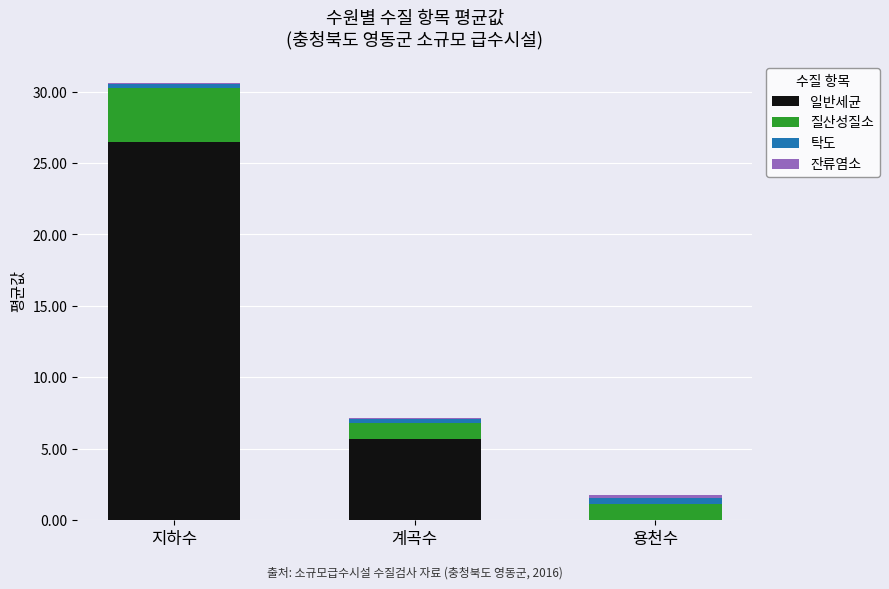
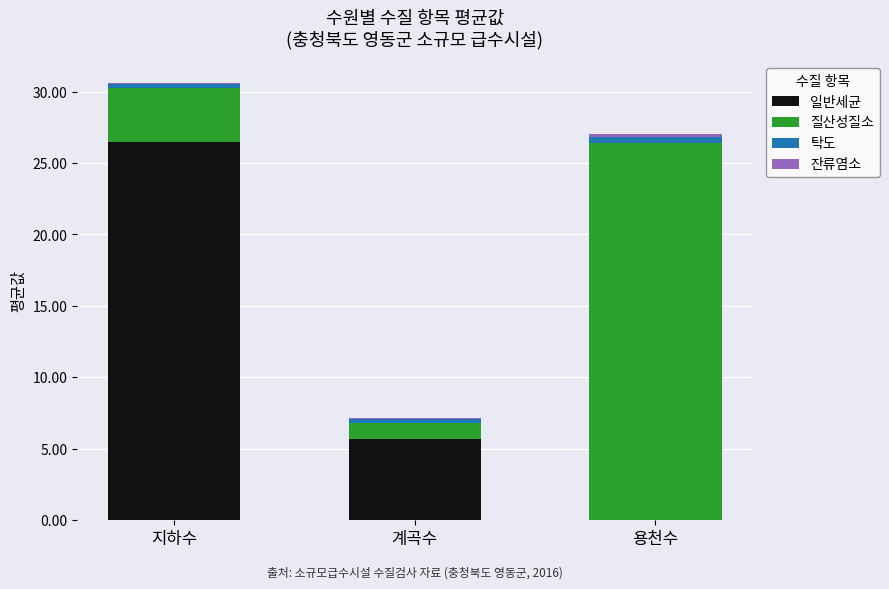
  {
    "일반세균": {
      "지하수": 26.5,
      "계곡수": 5.7,
      "용천수": 0.0
    },
    "질산성질소": {
      "지하수": 3.8,
      "계곡수": 1.1,
-     "용천수": 1.1
+     "용천수": 26.4
    },
    "탁도": {
      "지하수": 0.2,
      "계곡수": 0.3,
      "용천수": 0.4
    },
    "잔류염소": {
      "용천수": 0.2
    }
  }
